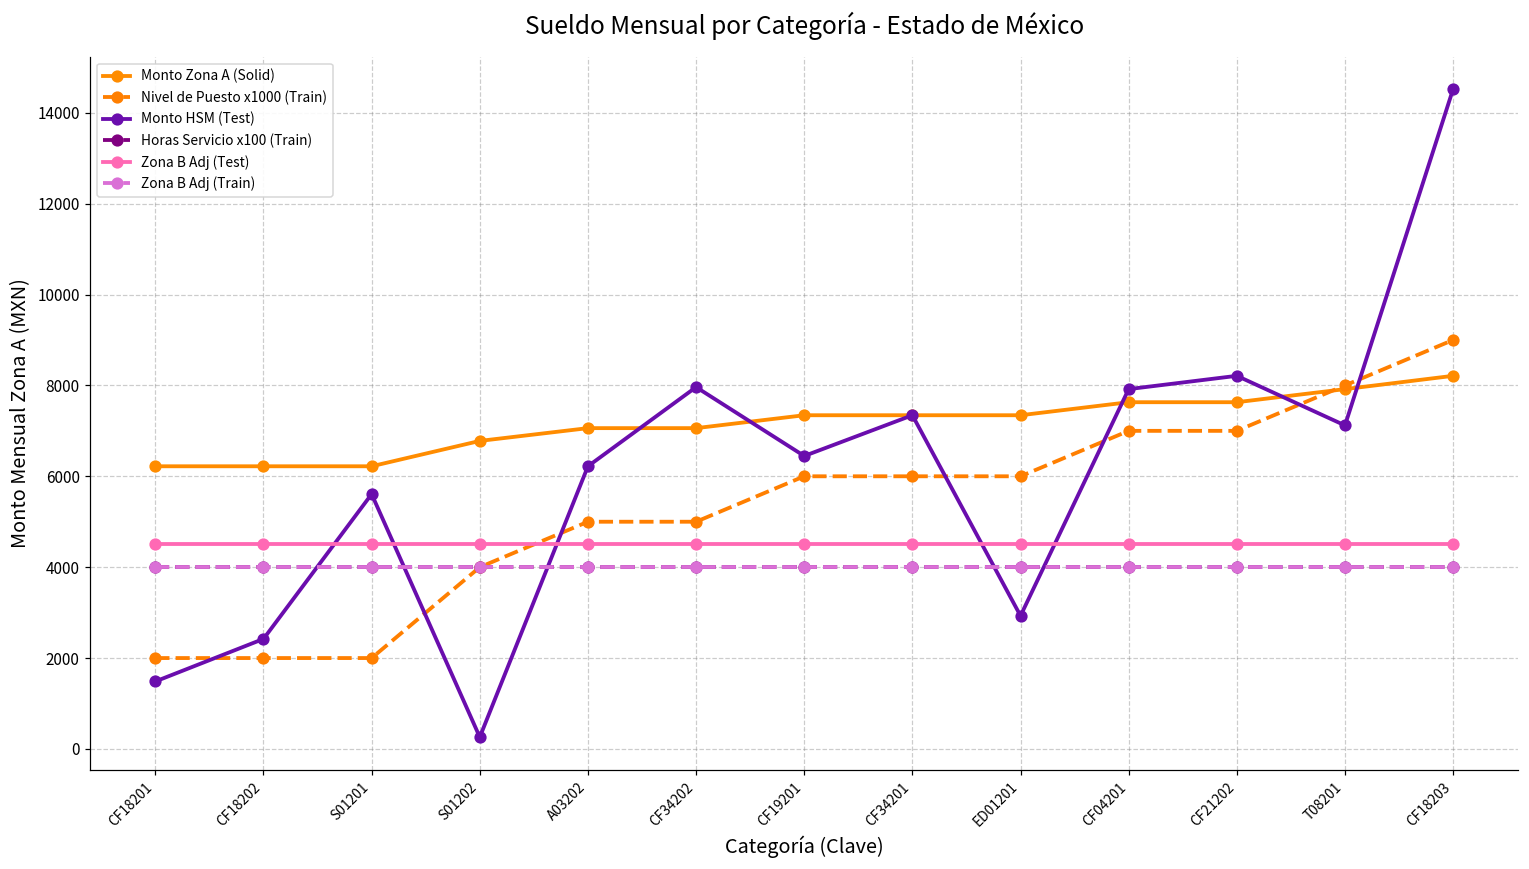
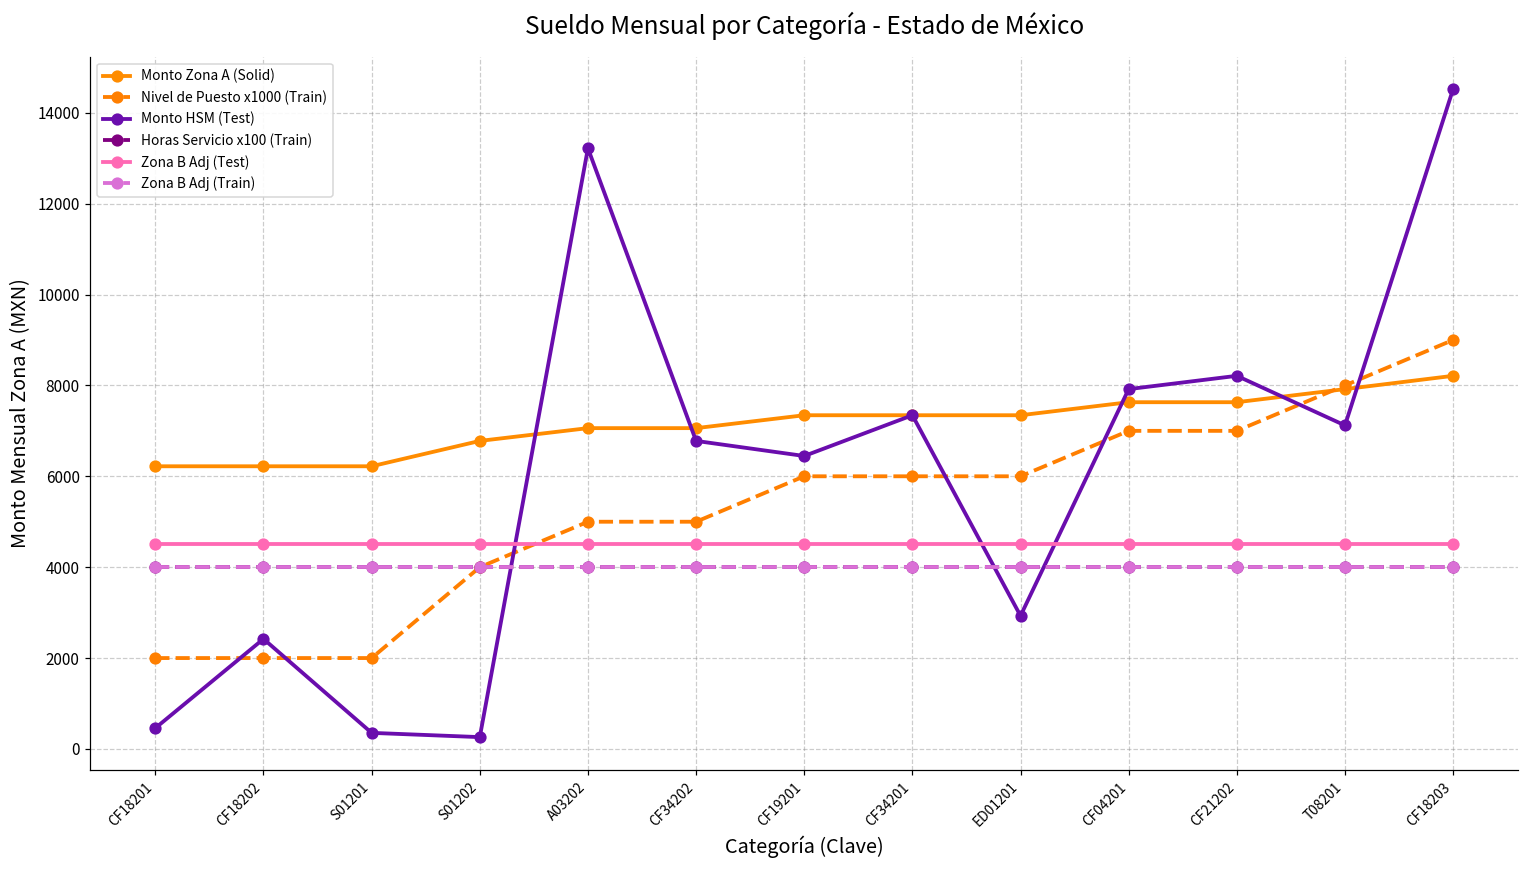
  {
    "Monto HSM (Test)": {
-     "CF18201": 1500,
+     "CF18201": 500,
      "CF18202": 2400,
-     "S01201": 5600,
+     "S01201": 400,
      "S01202": 300,
-     "A03202": 6200,
-     "CF34202": 8000,
+     "A03202": 13200,
+     "CF34202": 6800,
      "CF19201": 6400,
      "ED01201": 2900,
      "CF04201": 7900,
      "CF21202": 8200,
      "T08201": 7100,
      "CF18203": 14500
    }
  }
